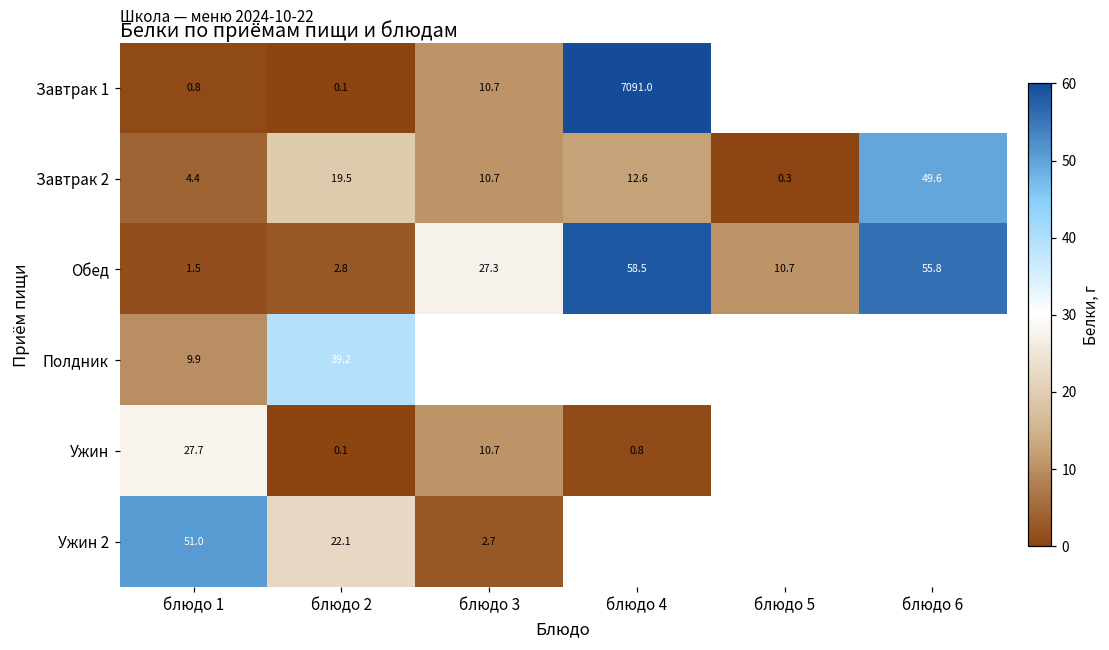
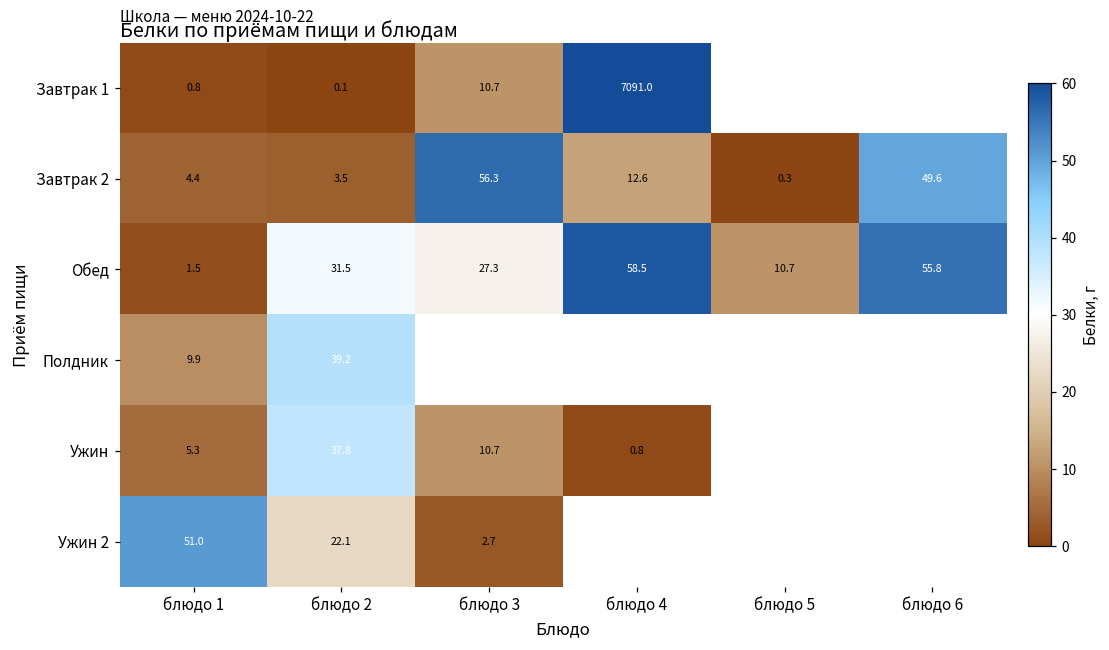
  {
    "Завтрак 1": {
      "блюдо 1": 0.8,
      "блюдо 2": 0.1,
      "блюдо 3": 10.7,
      "блюдо 4": 7091.0
    },
    "Завтрак 2": {
      "блюдо 1": 4.4,
-     "блюдо 2": 19.5,
-     "блюдо 3": 10.7,
+     "блюдо 2": 3.5,
+     "блюдо 3": 56.3,
      "блюдо 4": 12.6,
      "блюдо 5": 0.3,
      "блюдо 6": 49.6
    },
    "Обед": {
      "блюдо 1": 1.5,
-     "блюдо 2": 2.8,
+     "блюдо 2": 31.5,
      "блюдо 3": 27.3,
      "блюдо 4": 58.5,
      "блюдо 5": 10.7,
      "блюдо 6": 55.8
    },
    "Полдник": {
      "блюдо 1": 9.9,
      "блюдо 2": 39.2
    },
    "Ужин": {
-     "блюдо 1": 27.7,
-     "блюдо 2": 0.1,
+     "блюдо 1": 5.3,
+     "блюдо 2": 37.8,
      "блюдо 3": 10.7,
      "блюдо 4": 0.8
    },
    "Ужин 2": {
      "блюдо 1": 51.0,
      "блюдо 2": 22.1,
      "блюдо 3": 2.7
    }
  }
